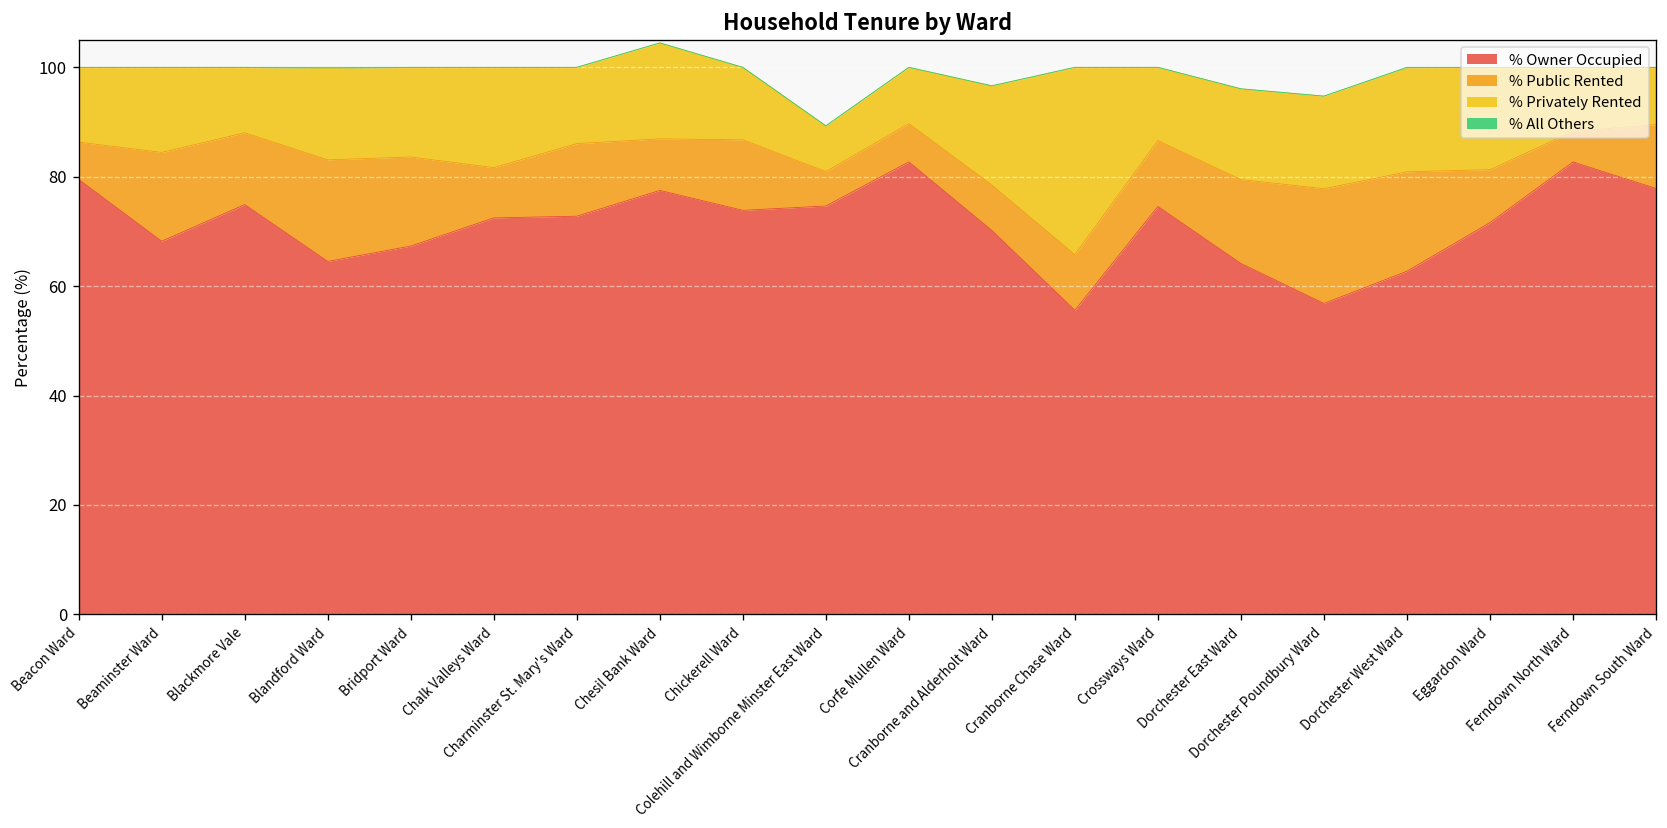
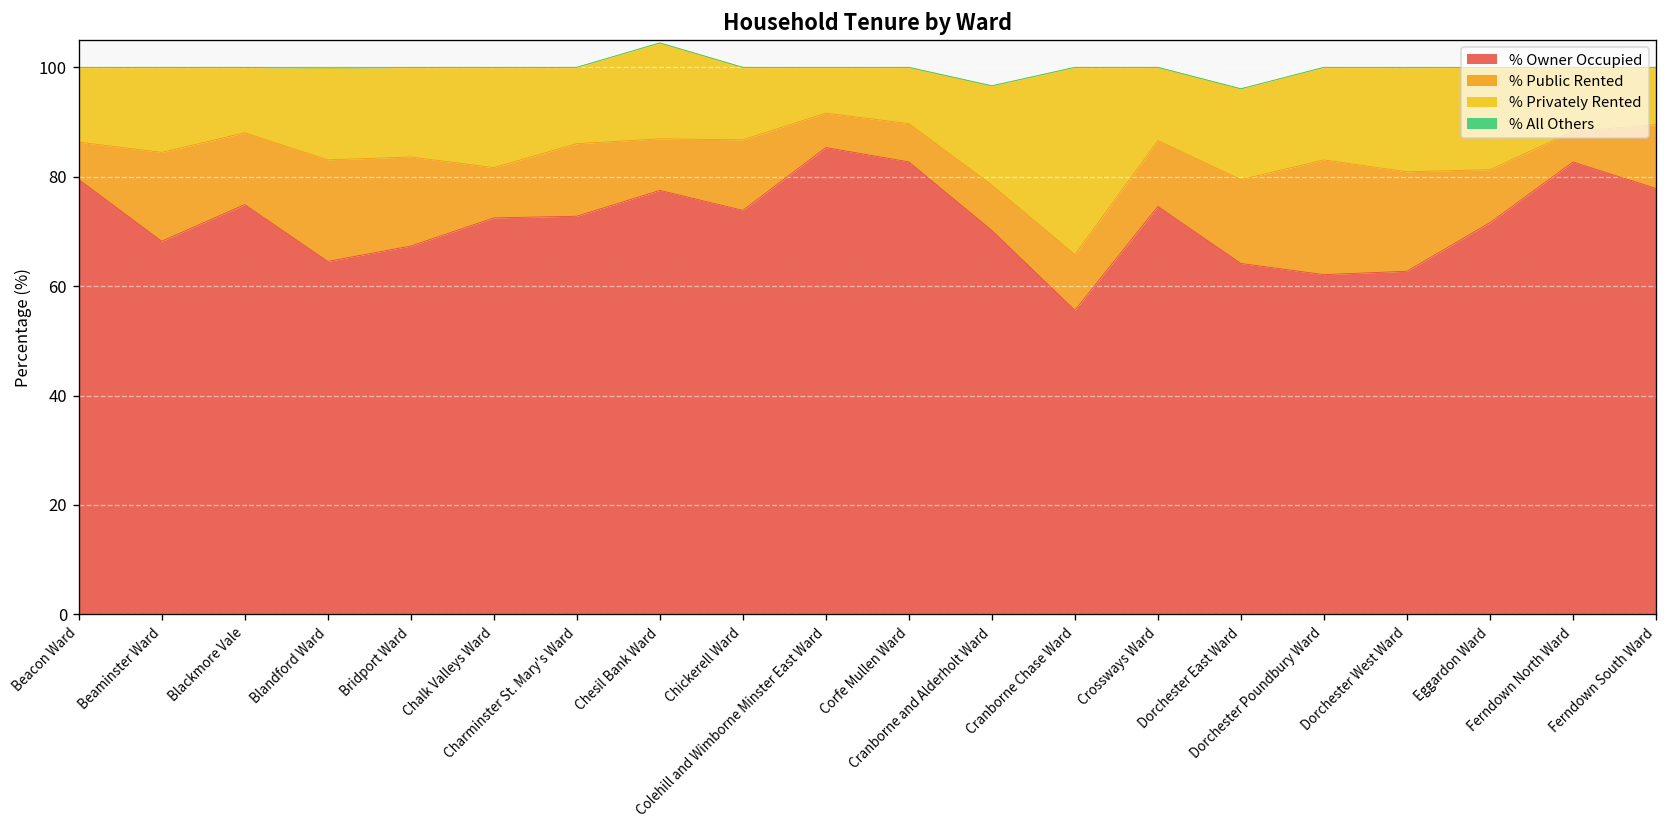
  {
    "% Owner Occupied": {
      "Beacon Ward": 79,
      "Beaminster Ward": 68,
      "Blackmore Vale": 75,
      "Blandford Ward": 65,
      "Bridport Ward": 67,
      "Chalk Valleys Ward": 72,
      "Charminster St. Mary's Ward": 73,
      "Chesil Bank Ward": 78,
      "Chickerell Ward": 74,
-     "Colehill and Wimborne Minster East Ward": 75,
+     "Colehill and Wimborne Minster East Ward": 85,
      "Corfe Mullen Ward": 83,
      "Cranborne and Alderholt Ward": 70,
      "Cranborne Chase Ward": 56,
      "Crossways Ward": 75,
      "Dorchester East Ward": 64,
-     "Dorchester Poundbury Ward": 57,
+     "Dorchester Poundbury Ward": 62,
      "Dorchester West Ward": 63,
      "Eggardon Ward": 72,
      "Ferndown North Ward": 83,
      "Ferndown South Ward": 78
    }
  }
